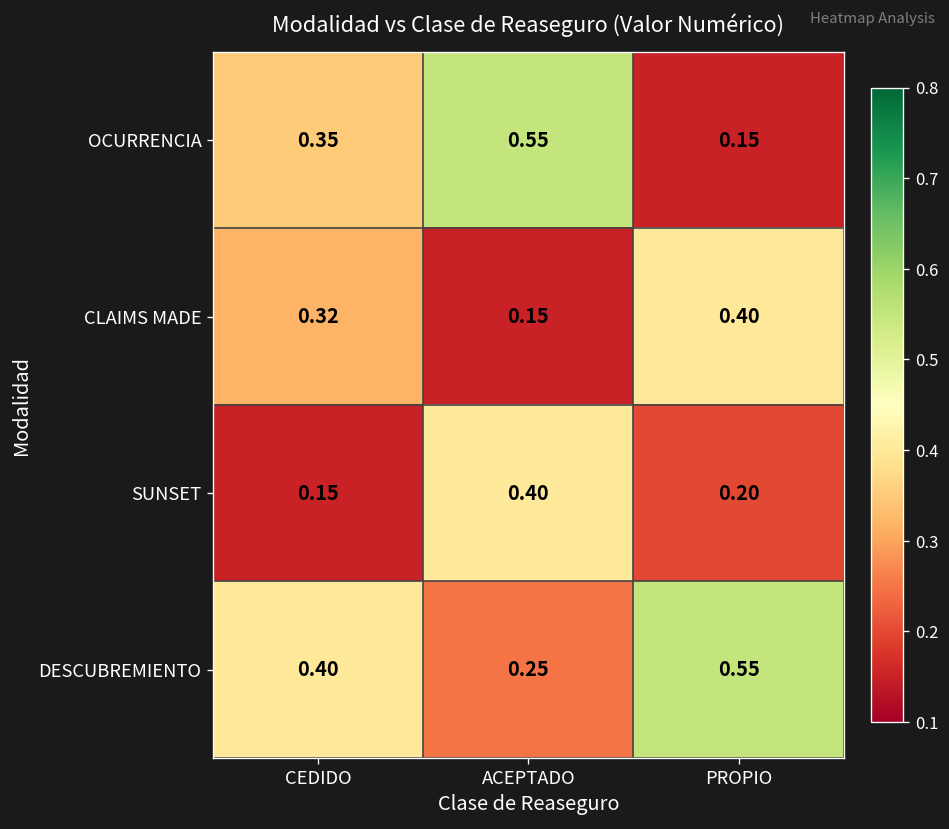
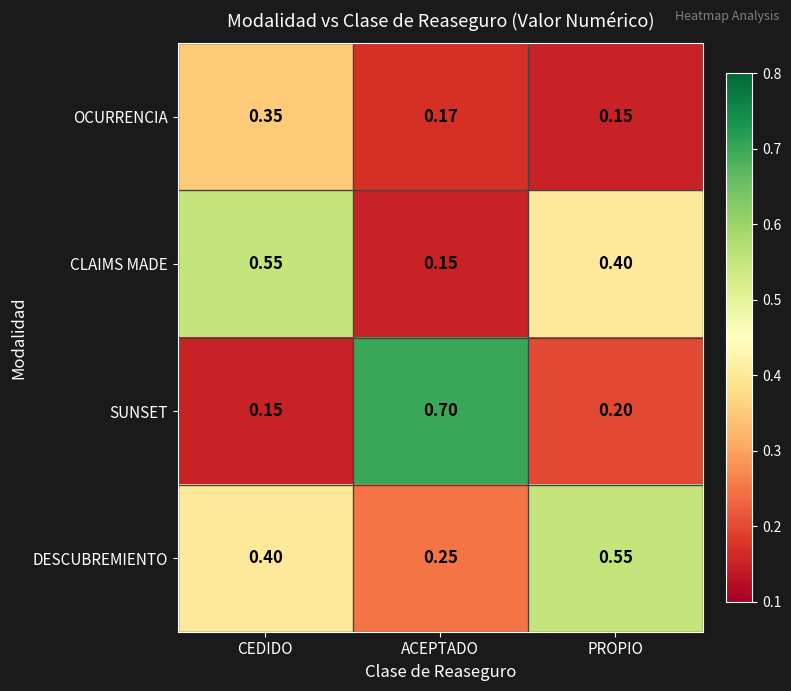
  {
    "OCURRENCIA": {
      "CEDIDO": 0.35,
-     "ACEPTADO": 0.55,
+     "ACEPTADO": 0.17,
      "PROPIO": 0.15
    },
    "CLAIMS MADE": {
-     "CEDIDO": 0.32,
+     "CEDIDO": 0.55,
      "ACEPTADO": 0.15,
      "PROPIO": 0.40
    },
    "SUNSET": {
      "CEDIDO": 0.15,
-     "ACEPTADO": 0.40,
+     "ACEPTADO": 0.70,
      "PROPIO": 0.20
    },
    "DESCUBREMIENTO": {
      "CEDIDO": 0.40,
      "ACEPTADO": 0.25,
      "PROPIO": 0.55
    }
  }
